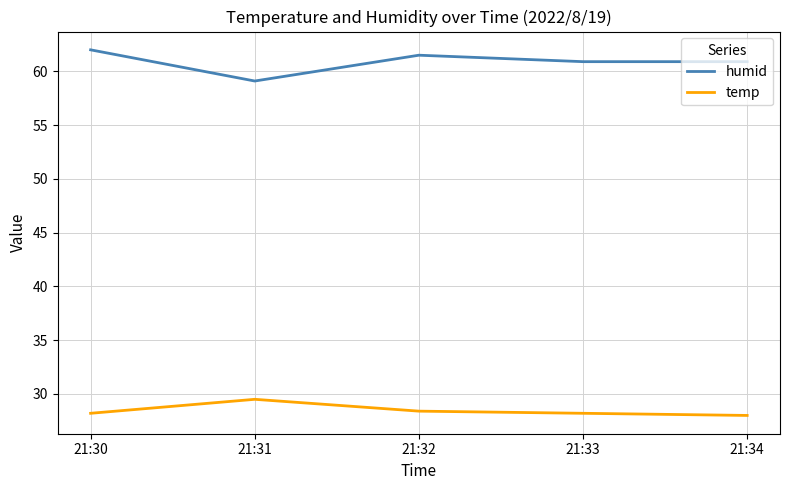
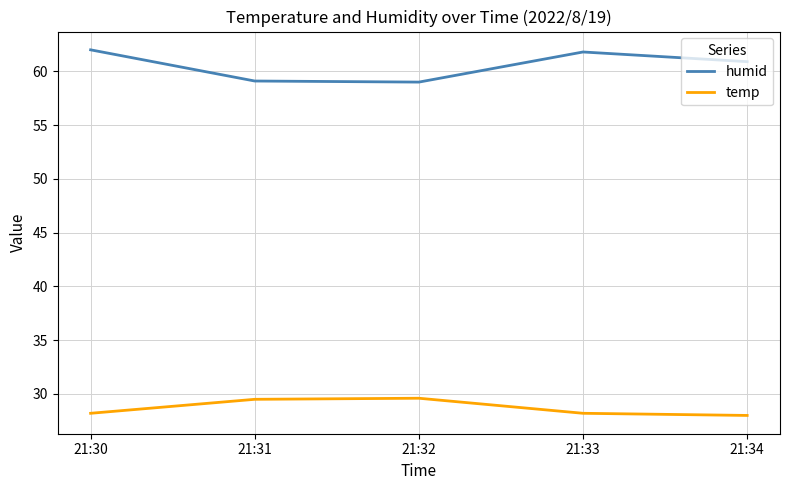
  {
    "humid": {
      "21:30": 62.0,
      "21:31": 59.1,
-     "21:32": 61.5,
-     "21:33": 60.9
+     "21:32": 59.0,
+     "21:33": 61.8
    },
    "temp": {
      "21:30": 28.2,
      "21:31": 29.5,
-     "21:32": 28.4,
+     "21:32": 29.6,
      "21:33": 28.2,
      "21:34": 28.0
    }
  }
